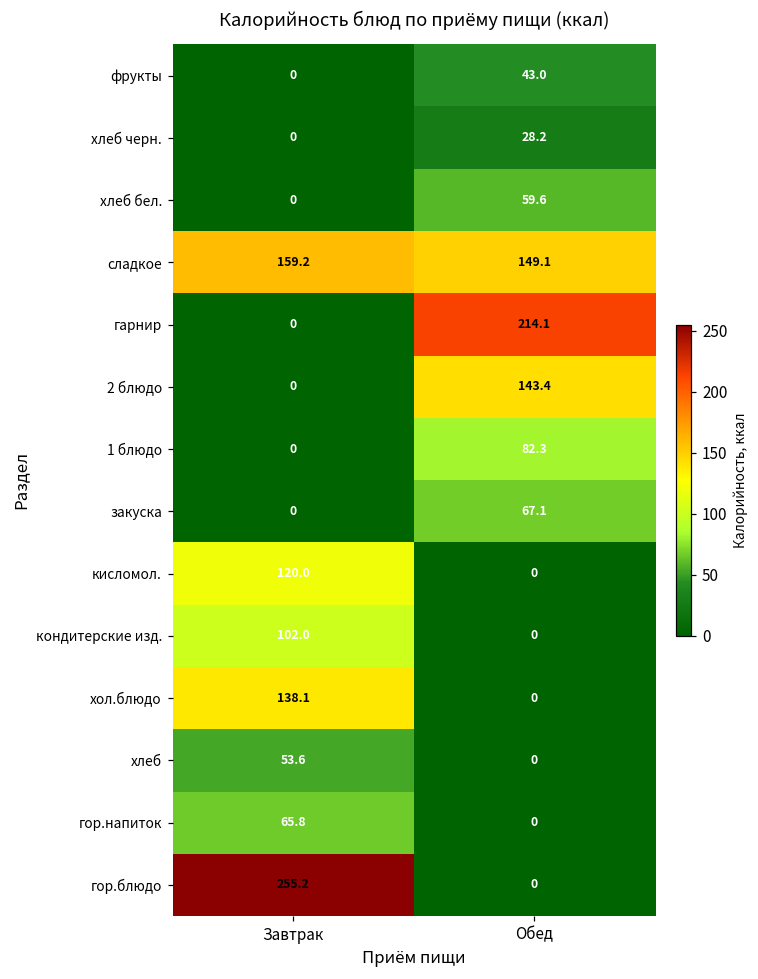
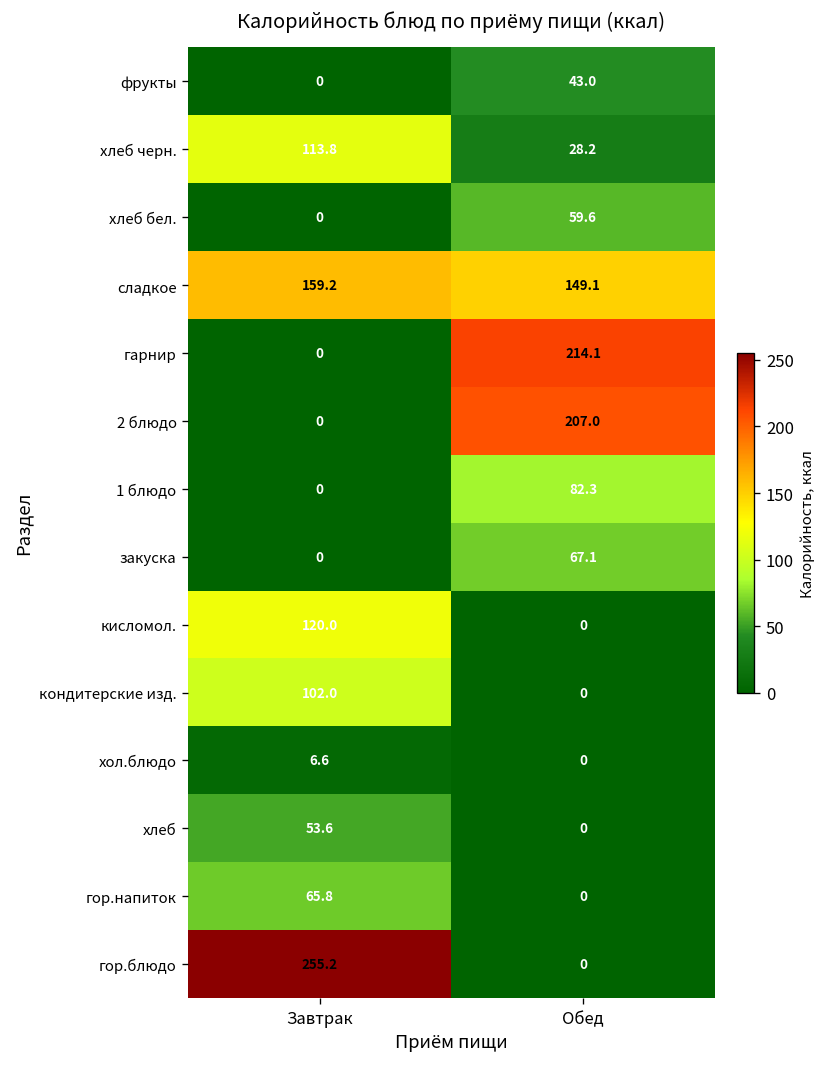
  {
    "фрукты": {
      "Завтрак": 0,
      "Обед": 43.0
    },
    "хлеб черн.": {
-     "Завтрак": 0,
+     "Завтрак": 113.8,
      "Обед": 28.2
    },
    "хлеб бел.": {
      "Завтрак": 0,
      "Обед": 59.6
    },
    "сладкое": {
      "Завтрак": 159.2,
      "Обед": 149.1
    },
    "гарнир": {
      "Завтрак": 0,
      "Обед": 214.1
    },
    "2 блюдо": {
      "Завтрак": 0,
-     "Обед": 143.4
+     "Обед": 207.0
    },
    "1 блюдо": {
      "Завтрак": 0,
      "Обед": 82.3
    },
    "закуска": {
      "Завтрак": 0,
      "Обед": 67.1
    },
    "кисломол.": {
      "Завтрак": 120.0,
      "Обед": 0
    },
    "кондитерские изд.": {
      "Завтрак": 102.0,
      "Обед": 0
    },
    "хол.блюдо": {
-     "Завтрак": 138.1,
+     "Завтрак": 6.6,
      "Обед": 0
    },
    "хлеб": {
      "Завтрак": 53.6,
      "Обед": 0
    },
    "гор.напиток": {
      "Завтрак": 65.8,
      "Обед": 0
    },
    "гор.блюдо": {
      "Завтрак": 255.2,
      "Обед": 0
    }
  }
